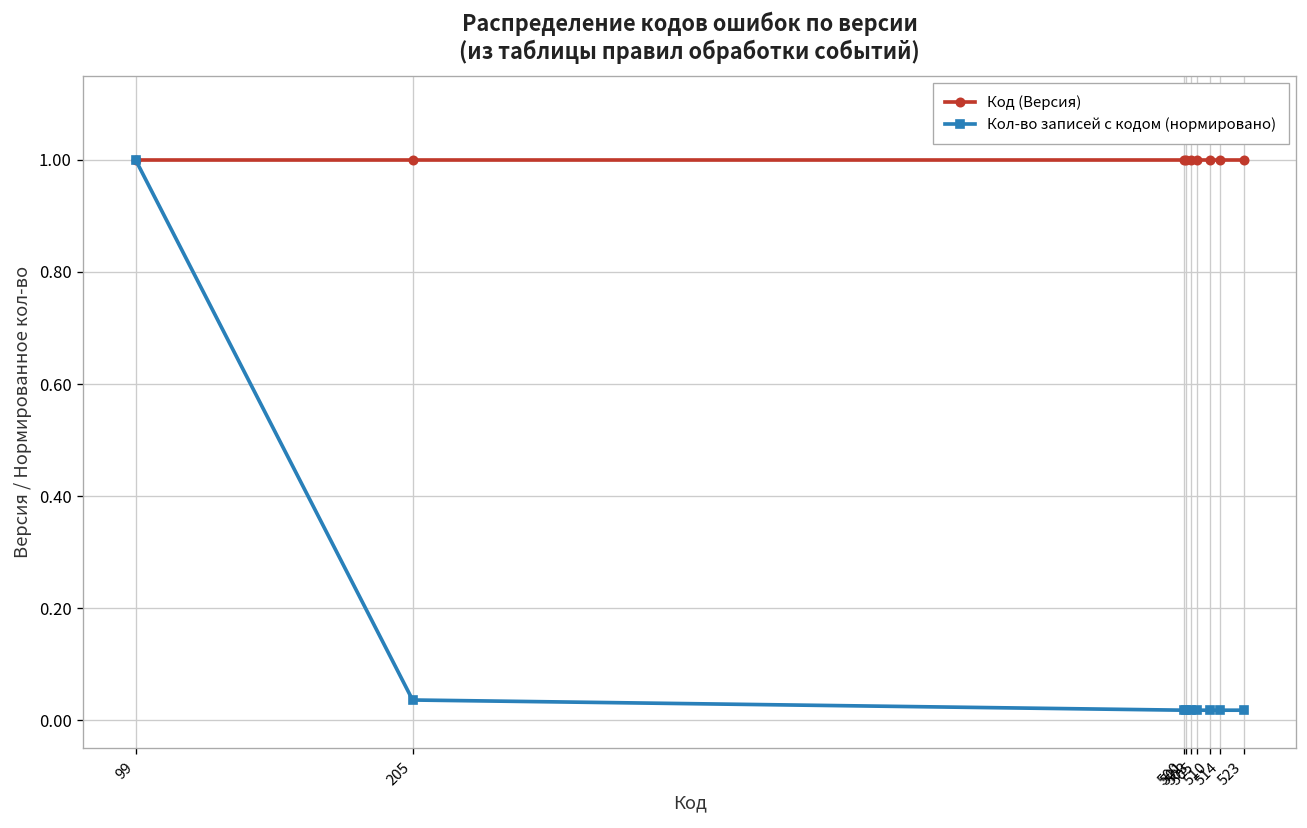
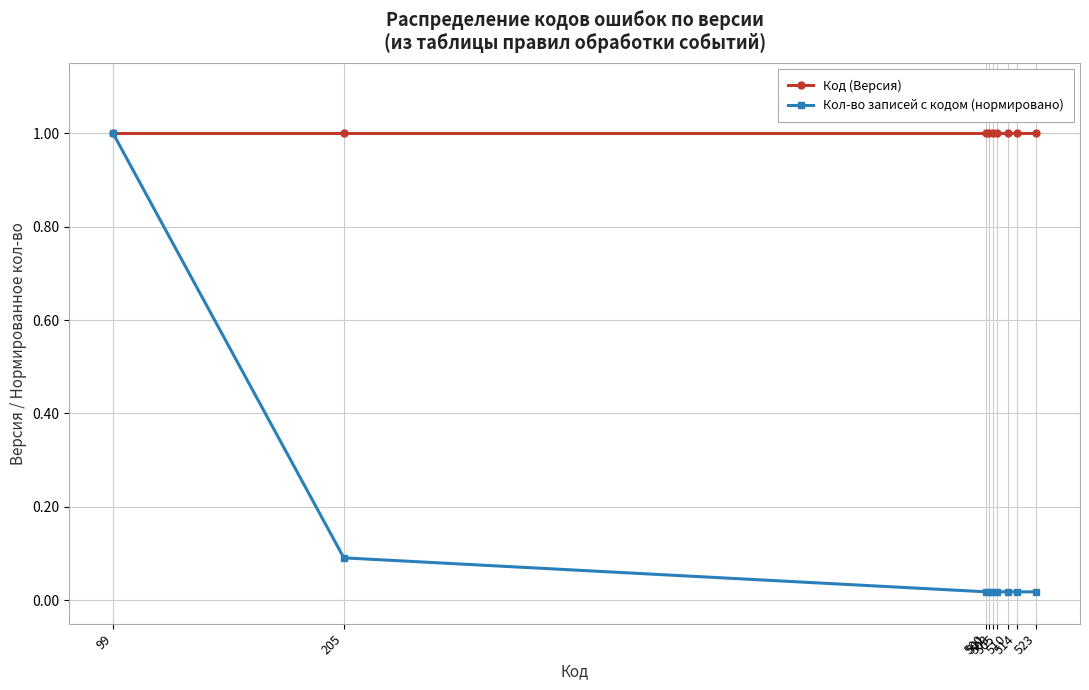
  {
    "Код (Версия)": {
      "205": 1.00,
      "500": 1.00,
      "501": 1.00,
      "503": 1.00,
      "505": 1.00,
      "510": 1.00,
      "514": 1.00,
      "523": 1.00
    },
    "Кол-во записей с кодом (нормировано)": {
-     "205": 0.04,
+     "205": 0.09,
      "500": 0.02,
      "501": 0.02,
      "503": 0.02,
      "505": 0.02,
      "510": 0.02,
      "514": 0.02,
      "523": 0.02
    }
  }
